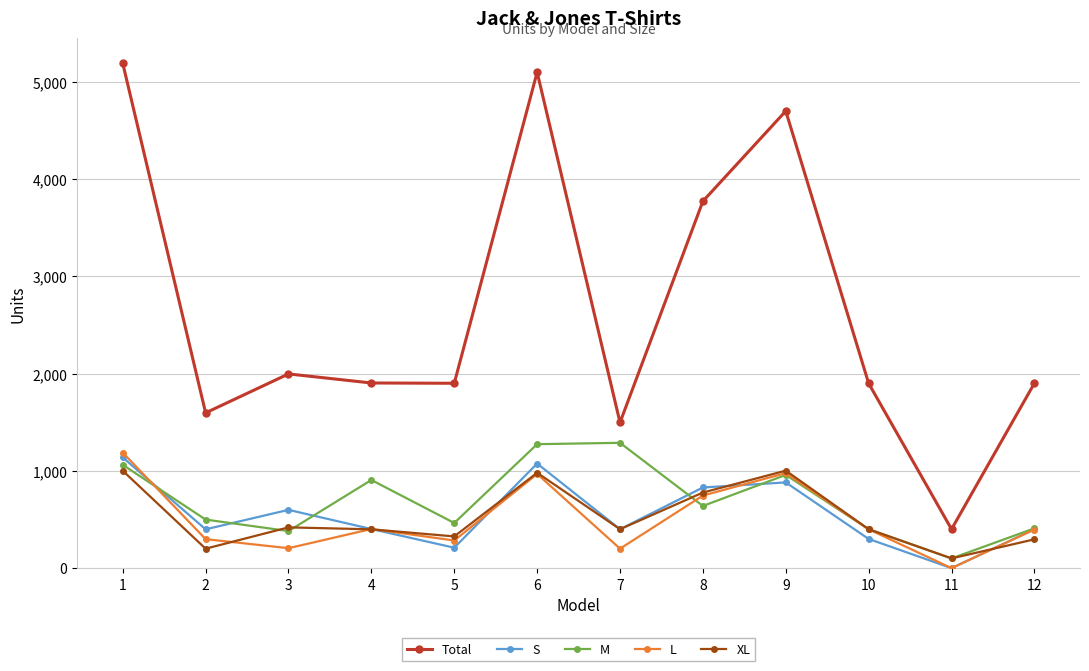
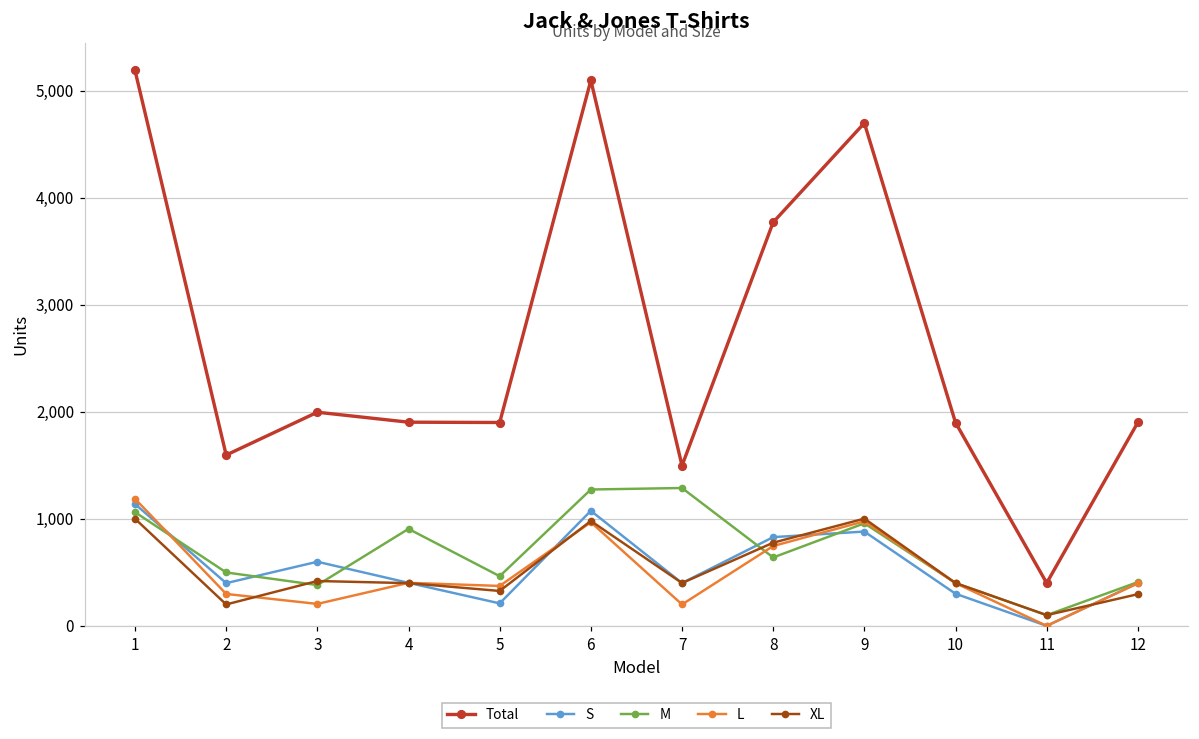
  {
    "S": {
      "1": "1,100",
      "2": "400",
      "3": "600",
      "5": "200",
      "6": "1,100",
      "8": "800",
      "9": "900",
      "10": "300"
    },
    "M": {
      "1": "1,100",
      "2": "500",
      "3": "400",
      "4": "900",
      "5": "500",
      "6": "1,300",
      "7": "1,300",
      "8": "600"
    },
    "L": {
      "1": "1,200",
      "2": "300",
      "3": "200",
-     "5": "300",
+     "5": "400",
      "7": "200",
      "8": "700"
    }
  }
